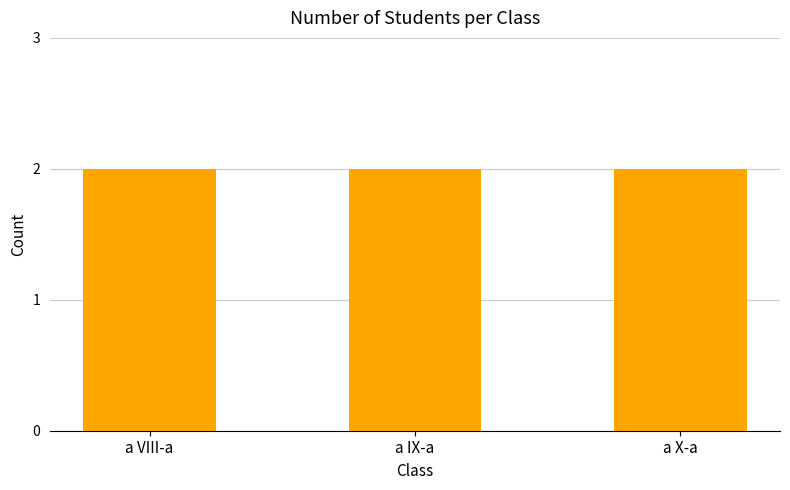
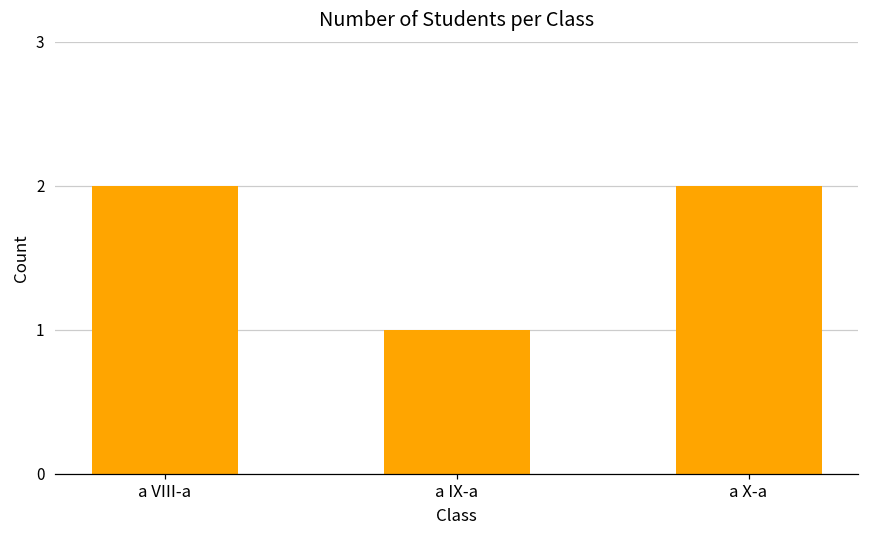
  {
    "a VIII-a": 2,
-   "a IX-a": 2,
+   "a IX-a": 1,
    "a X-a": 2
  }
